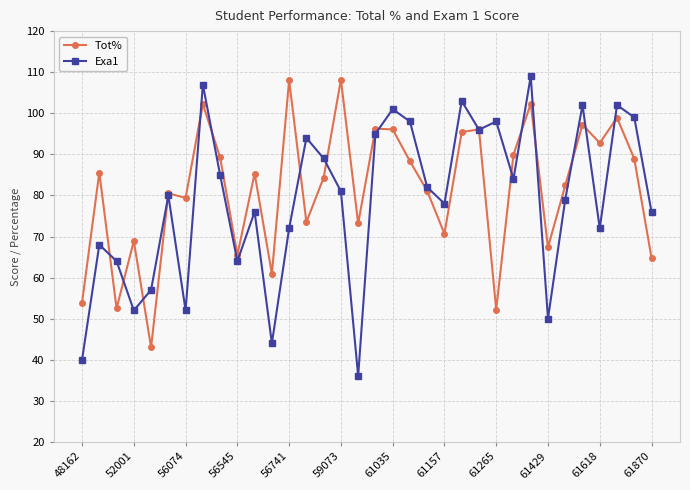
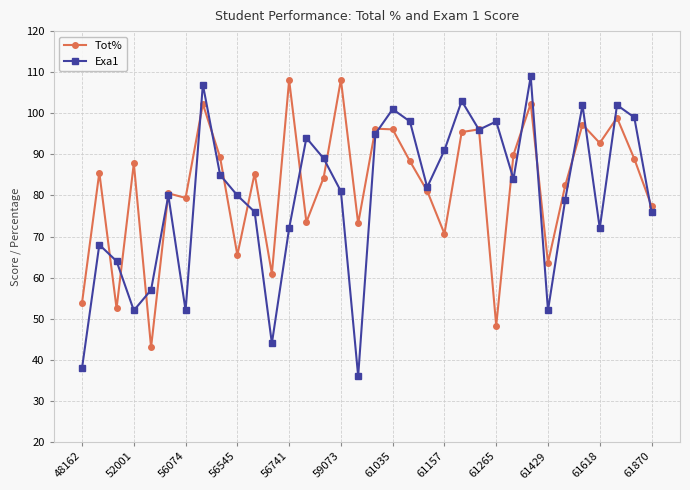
  {
    "Tot%": {
      "48162": 54,
-     "52001": 69,
+     "52001": 88,
      "56074": 79,
      "56545": 66,
      "56741": 108,
      "59073": 108,
      "61035": 96,
      "61157": 71,
-     "61265": 52,
-     "61429": 67,
+     "61265": 48,
+     "61429": 64,
      "61618": 93,
-     "61870": 65
+     "61870": 77
    },
    "Exa1": {
-     "48162": 40,
+     "48162": 38,
      "52001": 52,
      "56074": 52,
-     "56545": 64,
+     "56545": 80,
      "56741": 72,
      "59073": 81,
      "61035": 101,
-     "61157": 78,
+     "61157": 91,
      "61265": 98,
-     "61429": 50,
+     "61429": 52,
      "61618": 72,
      "61870": 76
    }
  }
